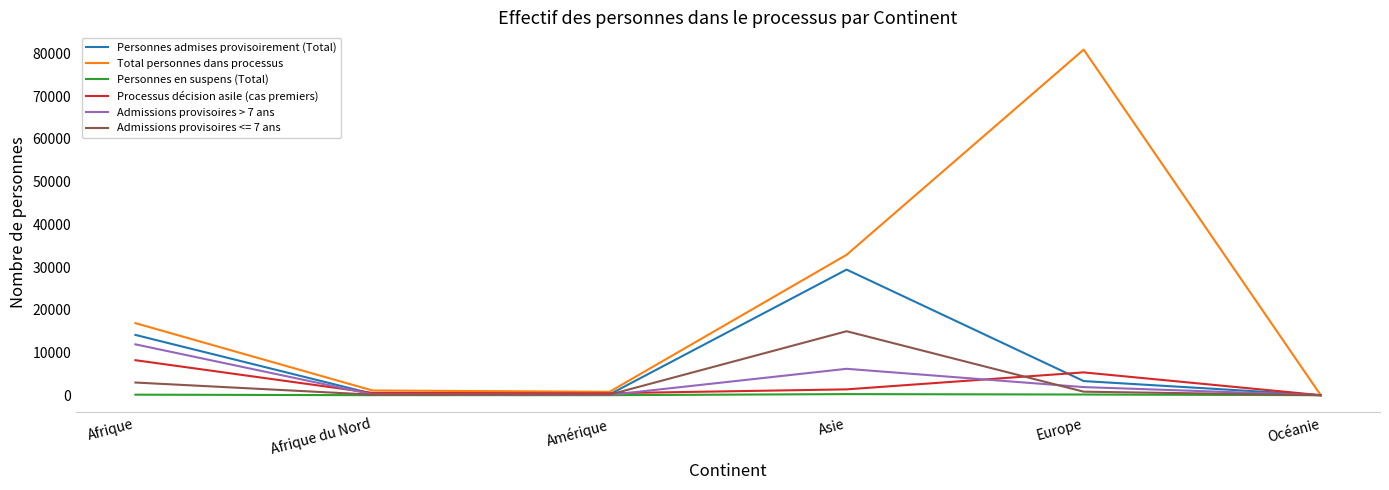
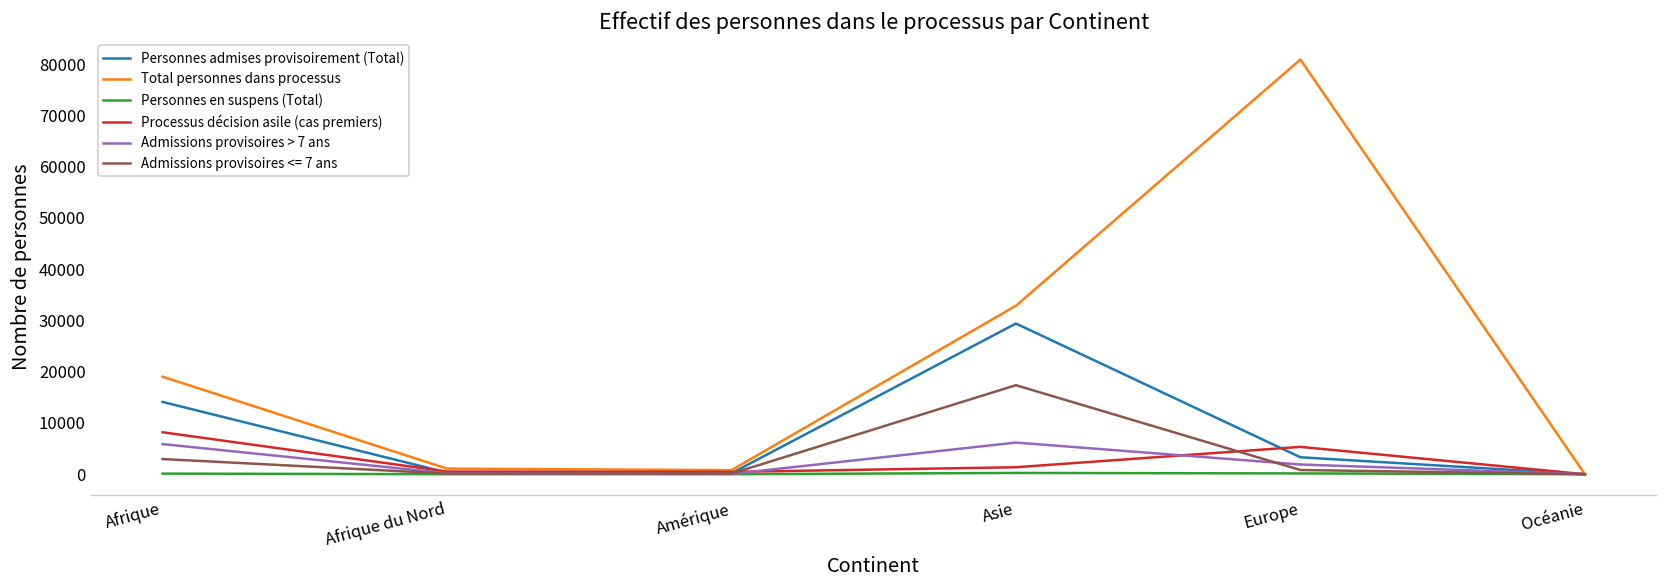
  {
    "Personnes admises provisoirement (Total)": {
      "Afrique": 14000,
      "Asie": 29000,
      "Europe": 3000
    },
    "Total personnes dans processus": {
-     "Afrique": 17000,
+     "Afrique": 19000,
      "Asie": 33000,
      "Europe": 81000
    },
    "Personnes en suspens (Total)": {
      "Afrique": 0,
      "Asie": 0,
      "Europe": 0
    },
    "Processus décision asile (cas premiers)": {
      "Afrique": 8000,
      "Asie": 1000,
      "Europe": 5000
    },
    "Admissions provisoires > 7 ans": {
-     "Afrique": 12000,
+     "Afrique": 6000,
      "Asie": 6000,
      "Europe": 2000
    },
    "Admissions provisoires <= 7 ans": {
      "Afrique": 3000,
-     "Asie": 15000,
+     "Asie": 17000,
      "Europe": 1000
    }
  }
